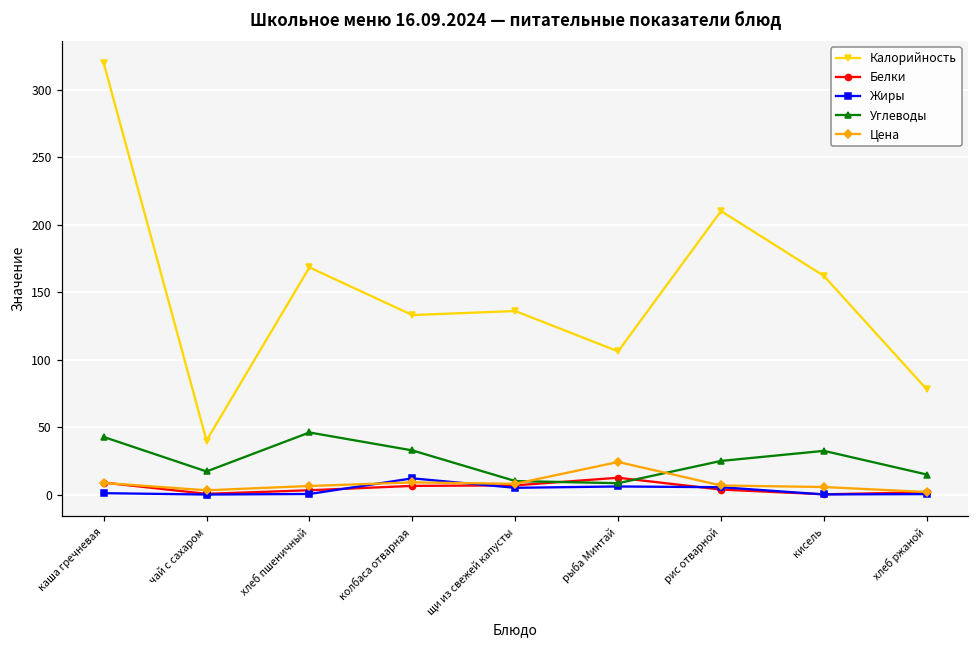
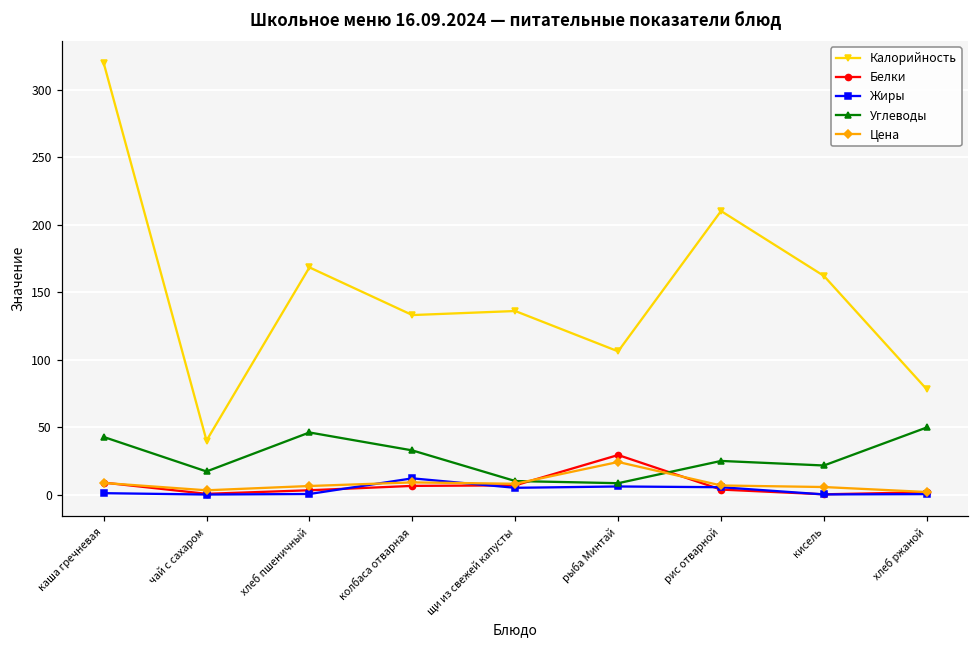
  {
    "Белки": {
      "хлеб пшеничный": 3,
      "колбаса отварная": 6,
-     "рыба Минтай": 12
+     "рыба Минтай": 29
    },
    "Жиры": {
      "каша гречневая": 1,
      "хлеб пшеничный": 0,
      "колбаса отварная": 12,
      "рыба Минтай": 6
    },
    "Углеводы": {
      "каша гречневая": 43,
      "чай с сахаром": 17,
      "хлеб пшеничный": 46,
      "колбаса отварная": 33,
      "рыба Минтай": 8,
      "рис отварной": 25,
-     "кисель": 32,
-     "хлеб ржаной": 15
+     "кисель": 22,
+     "хлеб ржаной": 50
    }
  }
